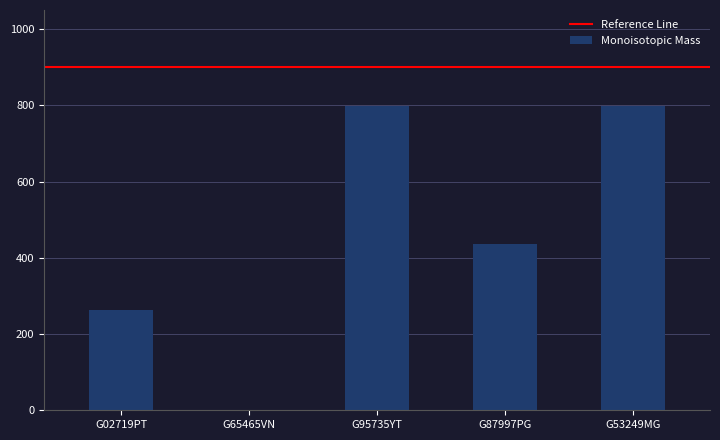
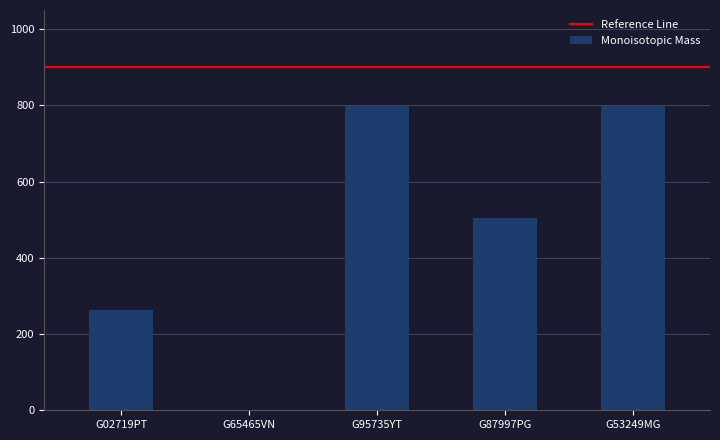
  {
    "G02719PT": 260,
    "G65465VN": 0,
    "G95735YT": 800,
-   "G87997PG": 440,
+   "G87997PG": 500,
    "G53249MG": 800
  }
